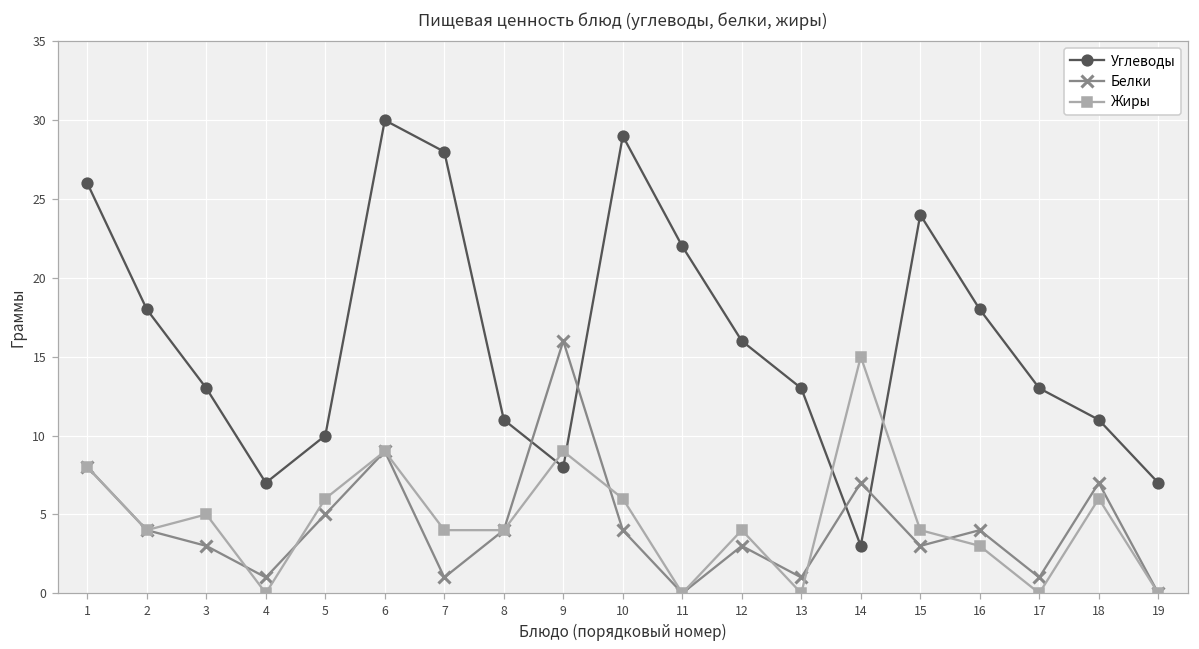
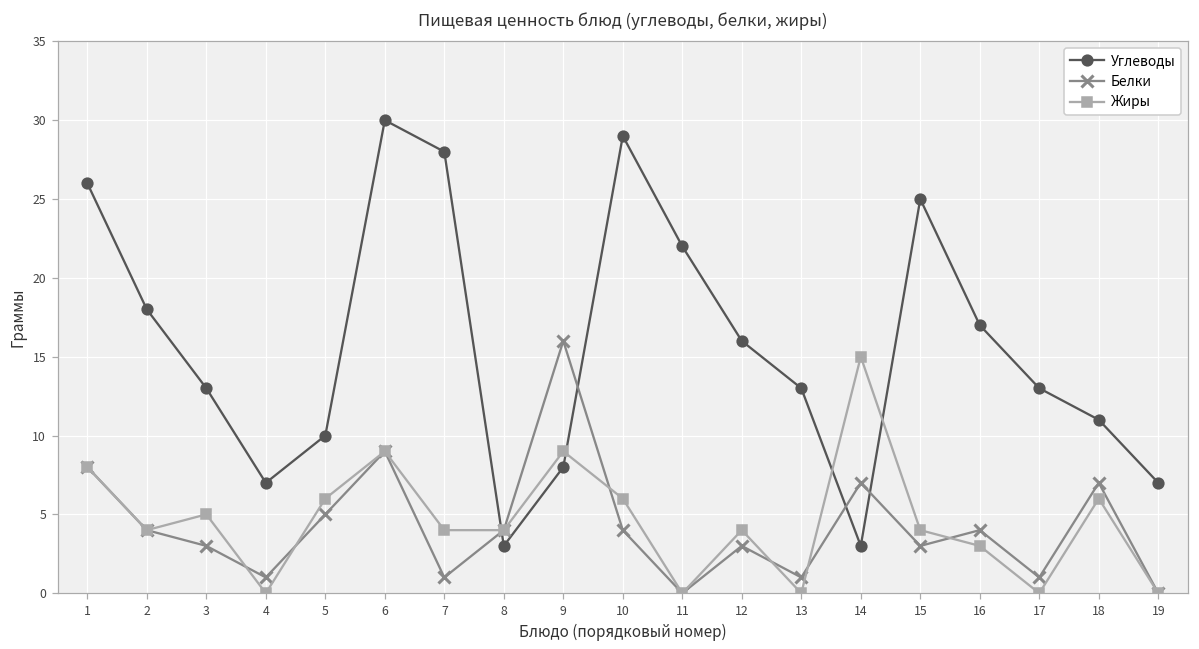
  {
    "Углеводы": {
      "1": 26,
      "2": 18,
      "3": 13,
      "4": 7,
      "5": 10,
      "6": 30,
      "7": 28,
-     "8": 11,
+     "8": 3,
      "9": 8,
      "10": 29,
      "11": 22,
      "12": 16,
      "13": 13,
      "14": 3,
-     "15": 24,
-     "16": 18,
+     "15": 25,
+     "16": 17,
      "17": 13,
      "18": 11,
      "19": 7
    }
  }
